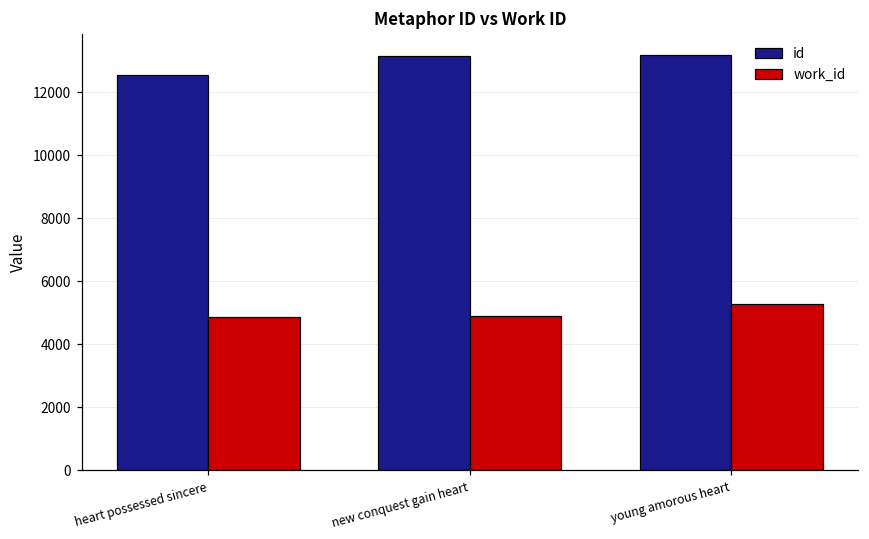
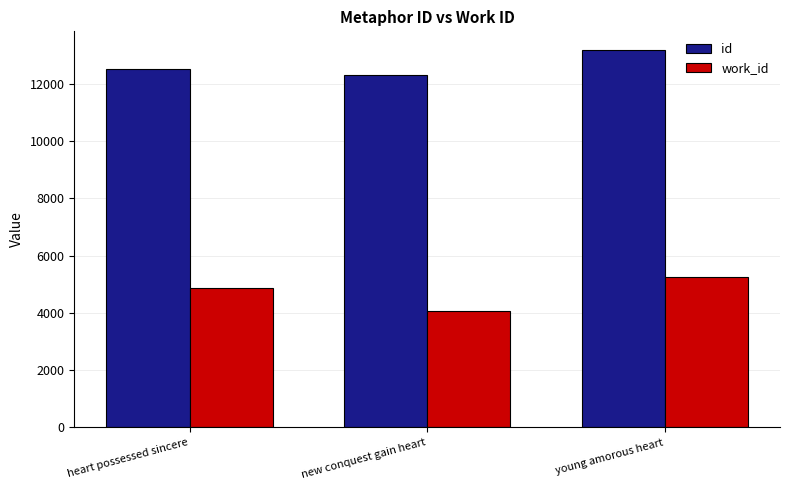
  {
    "id": {
      "heart possessed sincere": 12500,
-     "new conquest gain heart": 13100,
+     "new conquest gain heart": 12300,
      "young amorous heart": 13200
    },
    "work_id": {
      "heart possessed sincere": 4900,
-     "new conquest gain heart": 4900,
+     "new conquest gain heart": 4100,
      "young amorous heart": 5300
    }
  }
